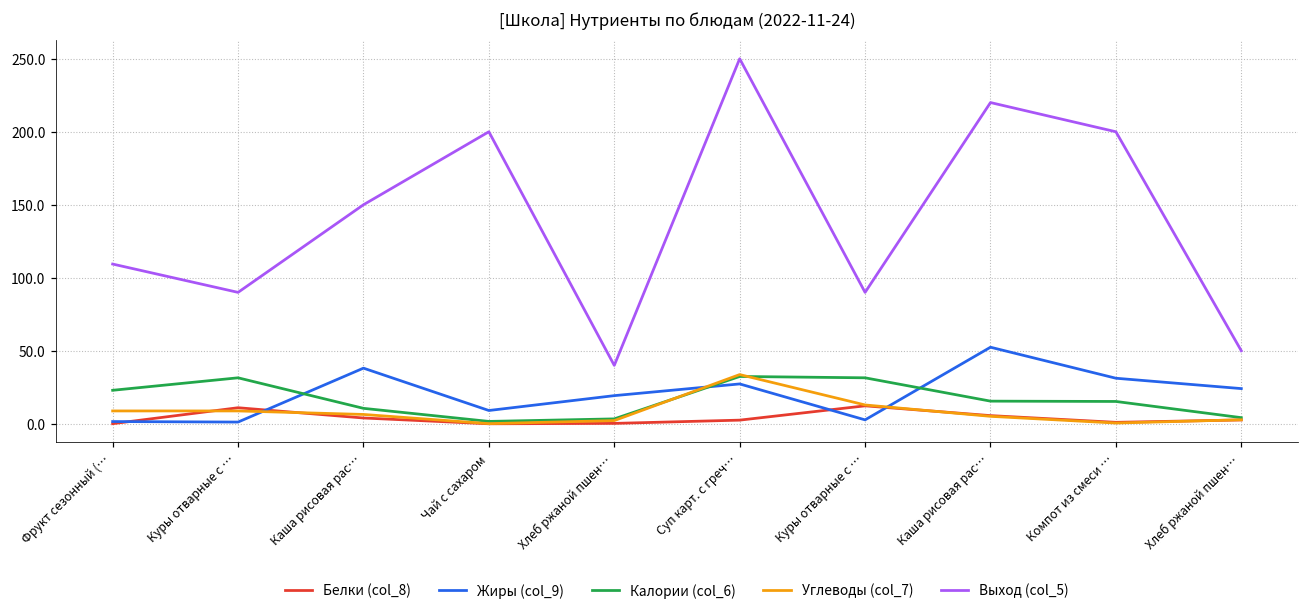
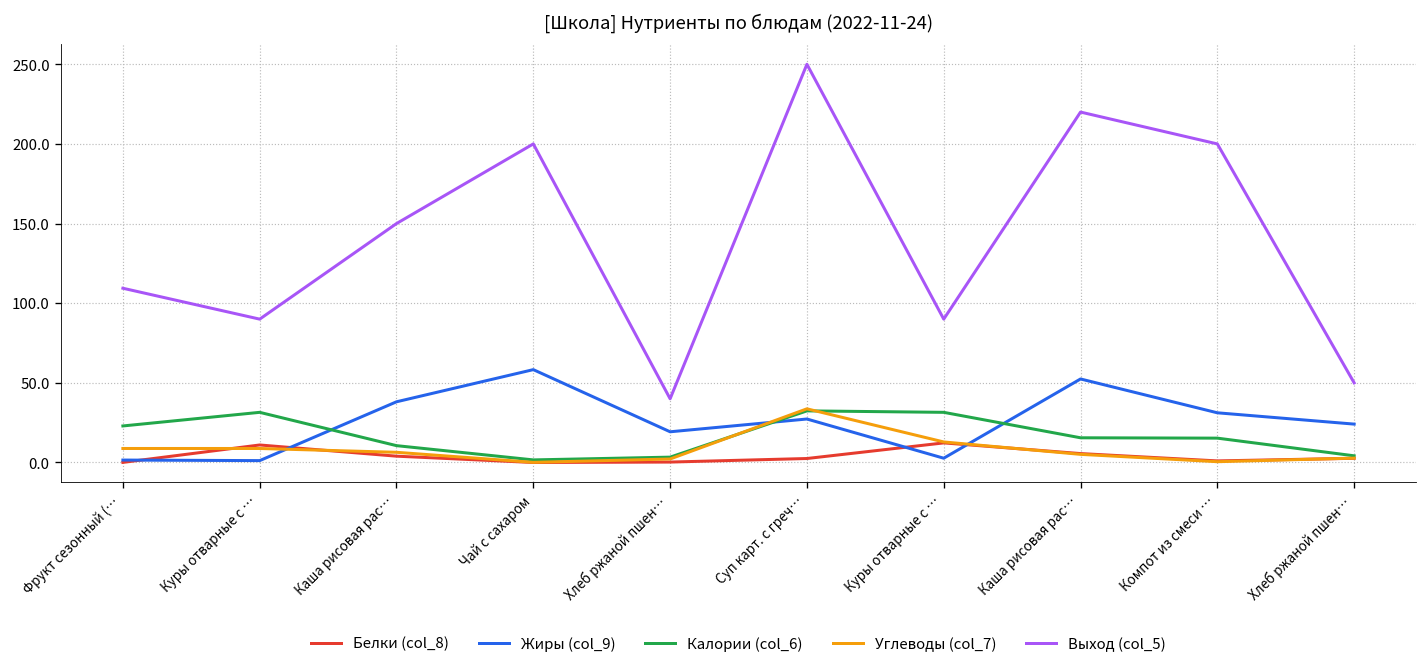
  {
    "Белки (col_8)": {
      "Суп карт. с греч…": 3
    },
    "Жиры (col_9)": {
-     "Чай с сахаром": 9,
+     "Чай с сахаром": 58,
      "Суп карт. с греч…": 27,
      "Компот из смеси …": 31
    },
    "Калории (col_6)": {
      "Фрукт сезонный (…": 23,
      "Компот из смеси …": 15
    },
    "Углеводы (col_7)": {
      "Фрукт сезонный (…": 9
    },
    "Выход (col_5)": {
      "Фрукт сезонный (…": 109,
      "Чай с сахаром": 200,
      "Суп карт. с греч…": 250,
      "Компот из смеси …": 200
    }
  }
